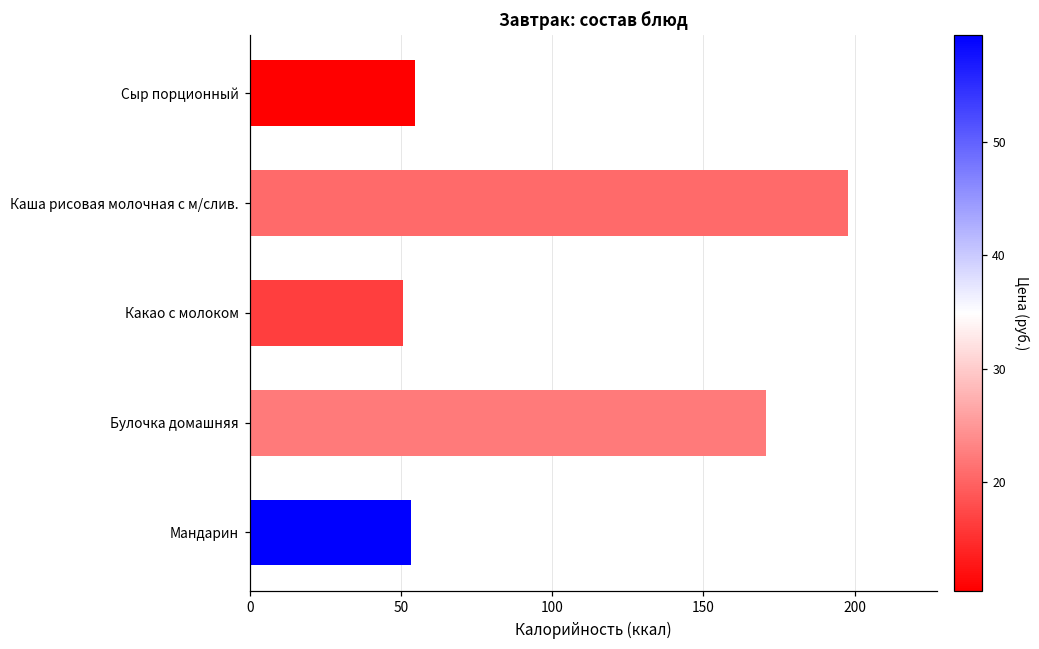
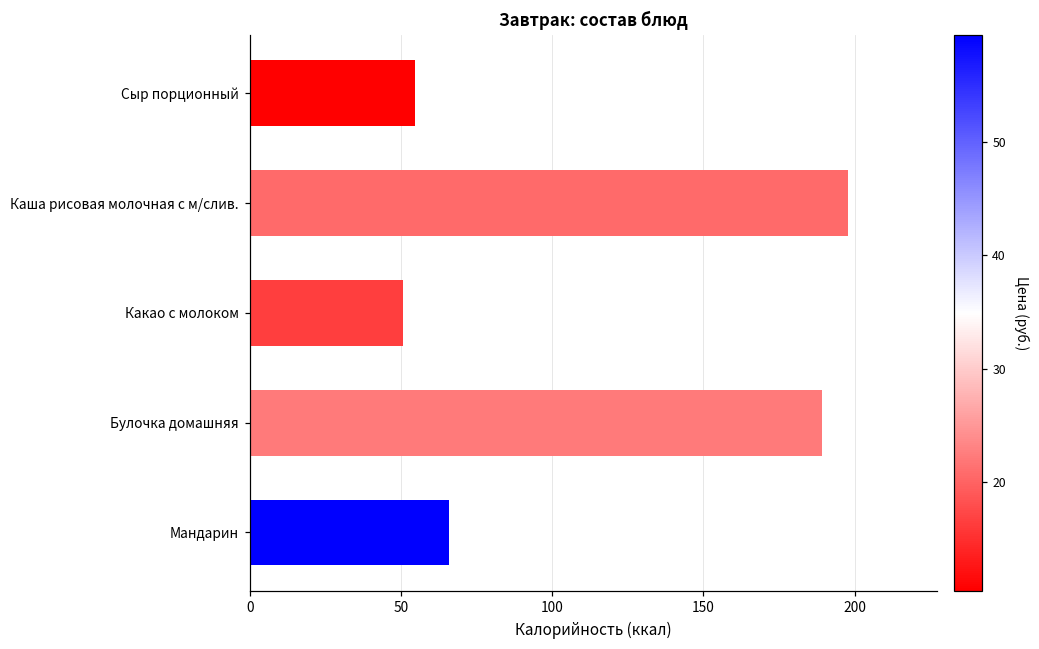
  {
    "Сыр порционный": 55,
    "Каша рисовая молочная с м/слив.": 198,
    "Какао с молоком": 51,
-   "Булочка домашняя": 171,
-   "Мандарин": 53
+   "Булочка домашняя": 189,
+   "Мандарин": 66
  }
